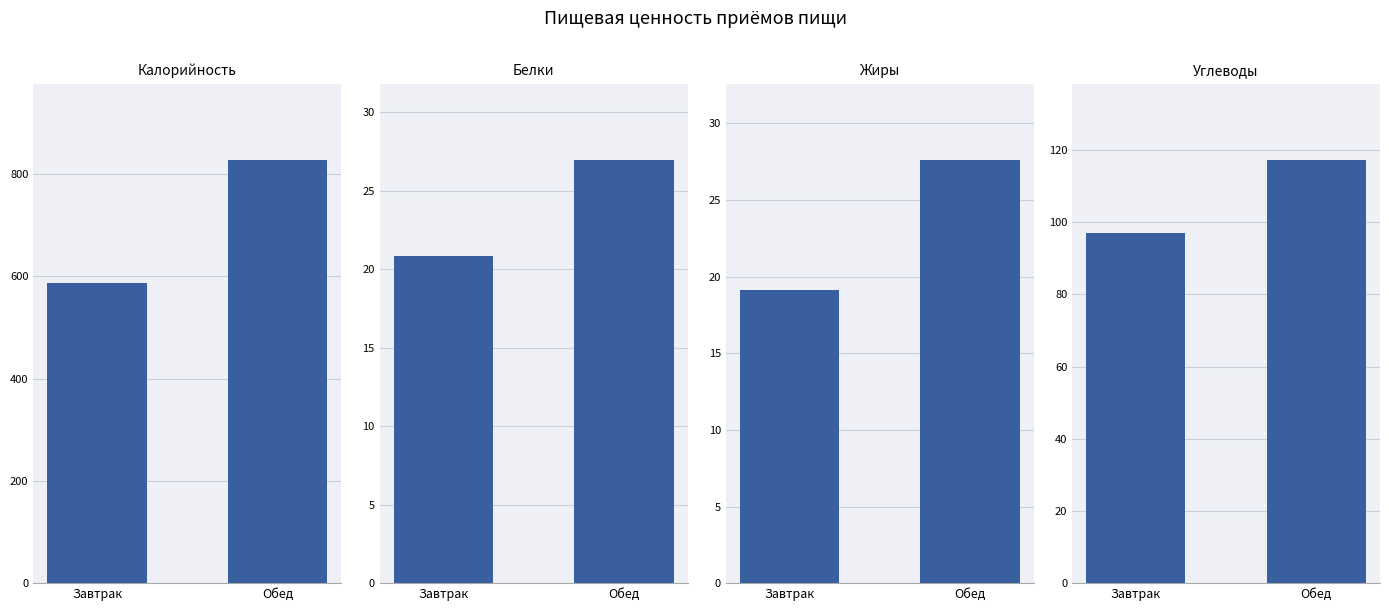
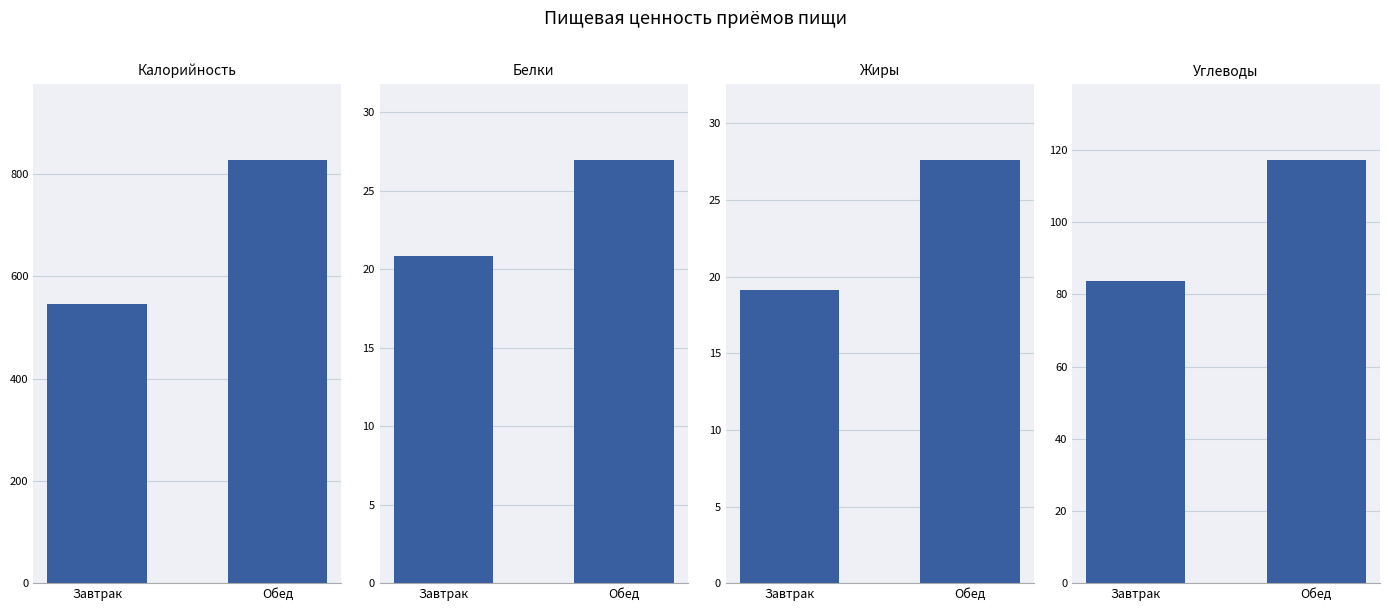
  {
    "Калорийность": {
-     "Завтрак": 590,
+     "Завтрак": 550,
      "Обед": 830
    },
    "Белки": {
      "Завтрак": 20.8,
      "Обед": 27.0
    },
    "Жиры": {
      "Завтрак": 19.1,
      "Обед": 27.6
    },
    "Углеводы": {
-     "Завтрак": 97,
+     "Завтрак": 84,
      "Обед": 117
    }
  }
